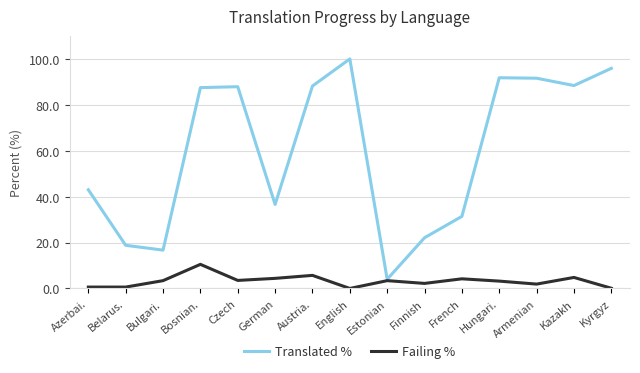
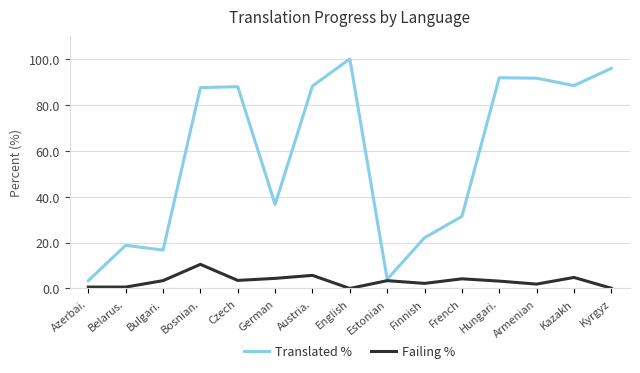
  {
    "Translated %": {
-     "Azerbai.": 43,
+     "Azerbai.": 3,
      "Belarus.": 19,
      "Bulgari.": 17,
      "Bosnian.": 88,
      "Czech": 88,
      "German": 37,
      "Austria.": 88,
      "English": 100,
      "Finnish": 22,
      "French": 31,
      "Hungari.": 92,
      "Armenian": 92,
      "Kazakh": 88,
      "Kyrgyz": 96
    },
    "Failing %": {
      "Azerbai.": 1,
      "Belarus.": 1,
      "Bulgari.": 3,
      "Bosnian.": 11,
      "Czech": 4,
      "German": 4,
      "Austria.": 6,
      "English": 0,
      "Finnish": 2,
      "French": 4,
      "Hungari.": 3,
      "Armenian": 2,
      "Kazakh": 5,
      "Kyrgyz": 0
    }
  }
